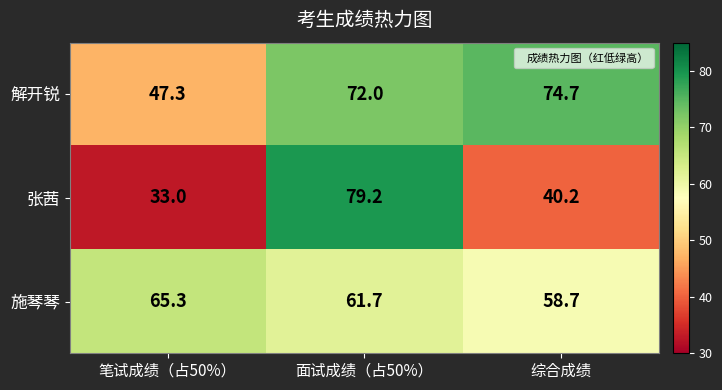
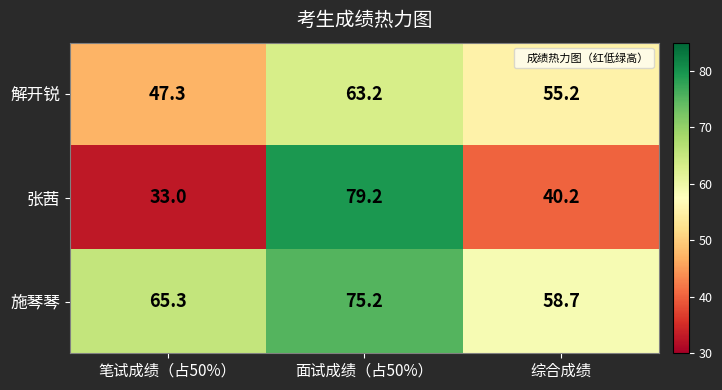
  {
    "解开锐": {
      "笔试成绩（占50%）": 47.3,
-     "面试成绩（占50%）": 72.0,
-     "综合成绩": 74.7
+     "面试成绩（占50%）": 63.2,
+     "综合成绩": 55.2
    },
    "张茜": {
      "笔试成绩（占50%）": 33.0,
      "面试成绩（占50%）": 79.2,
      "综合成绩": 40.2
    },
    "施琴琴": {
      "笔试成绩（占50%）": 65.3,
-     "面试成绩（占50%）": 61.7,
+     "面试成绩（占50%）": 75.2,
      "综合成绩": 58.7
    }
  }
